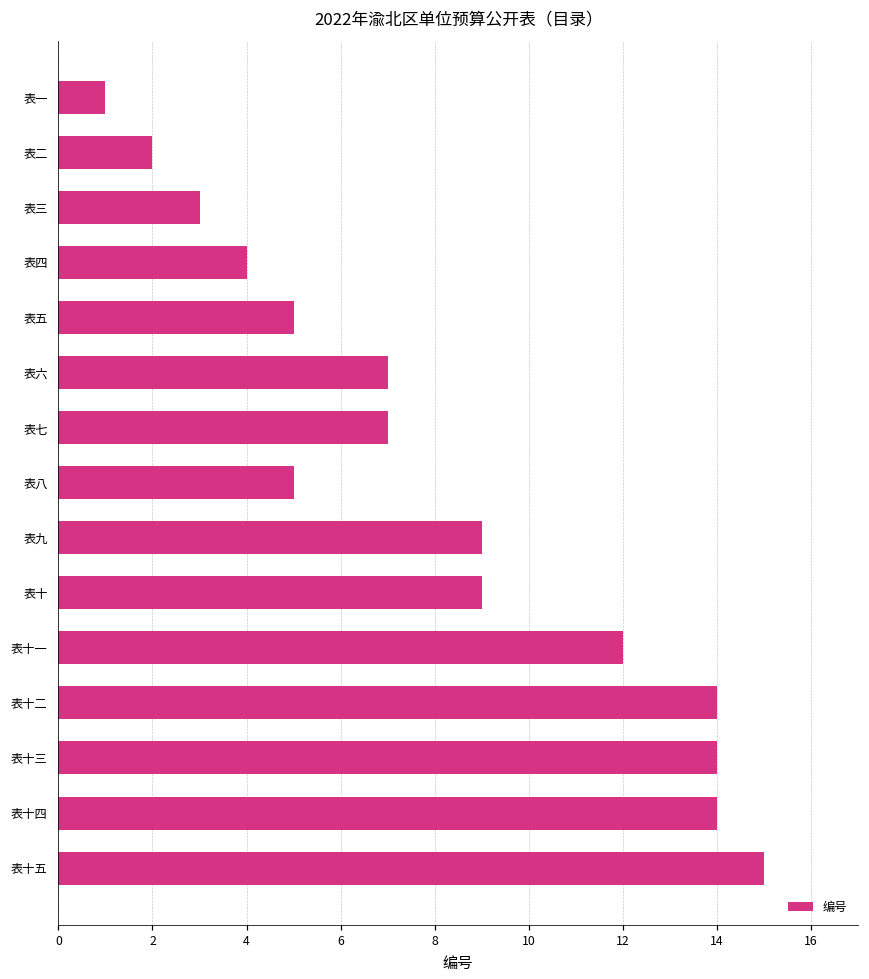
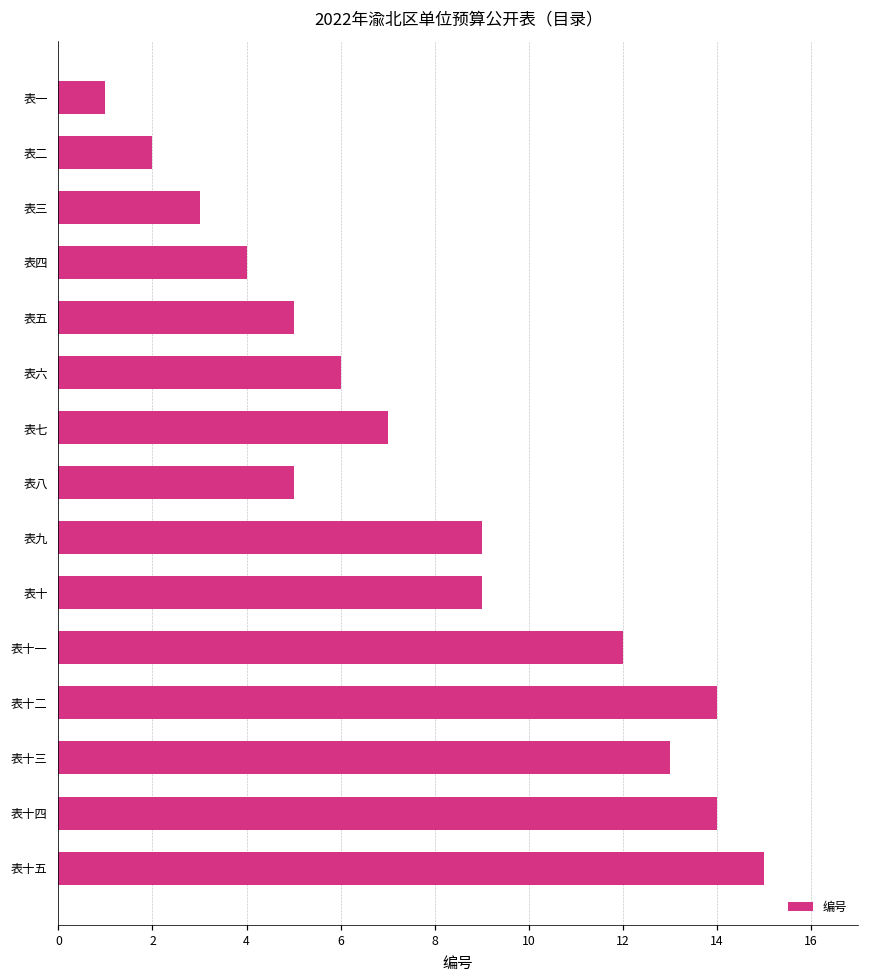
  {
    "表一": 1,
    "表二": 2,
    "表三": 3,
    "表四": 4,
    "表五": 5,
-   "表六": 7,
+   "表六": 6,
    "表七": 7,
    "表八": 5,
    "表九": 9,
    "表十": 9,
    "表十一": 12,
    "表十二": 14,
-   "表十三": 14,
+   "表十三": 13,
    "表十四": 14,
    "表十五": 15
  }
